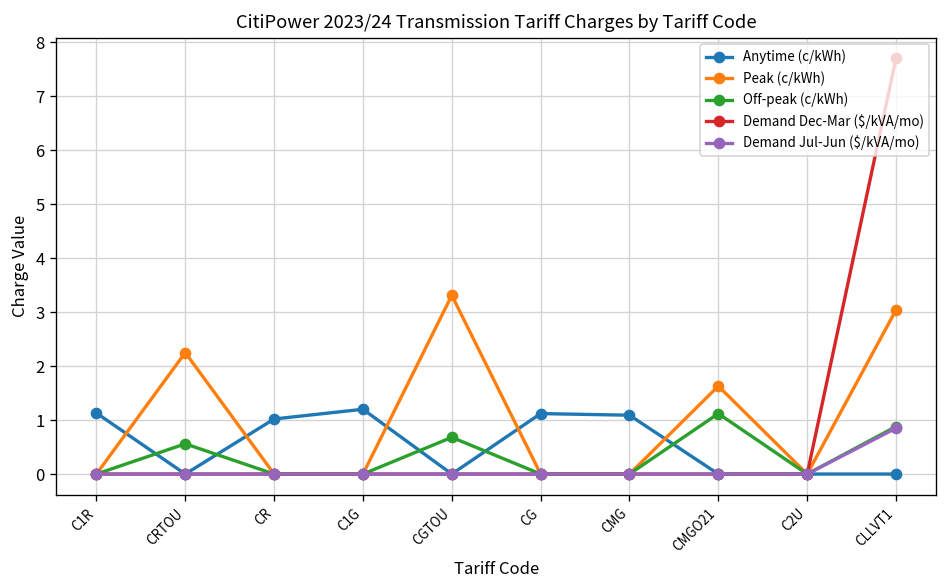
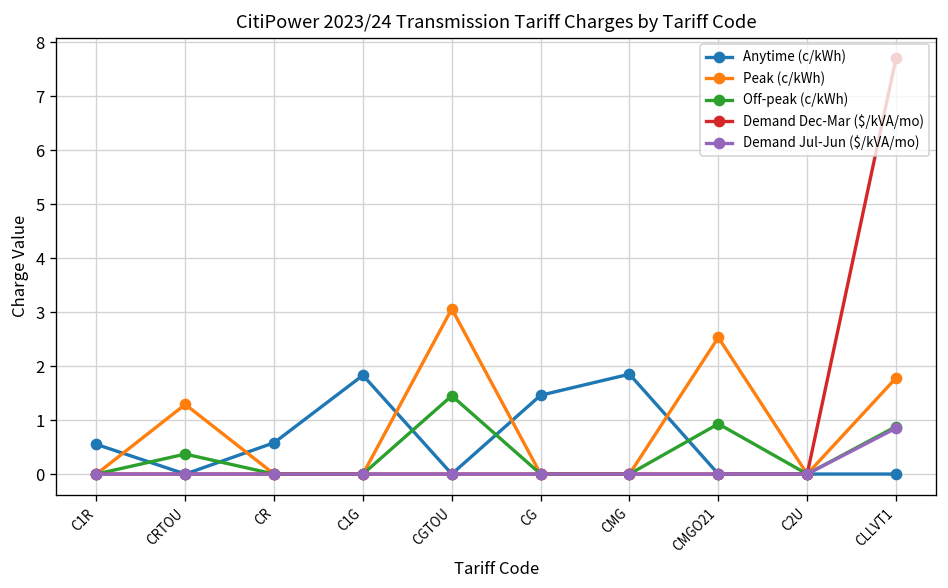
  {
    "Anytime (c/kWh)": {
-     "C1R": 1.1,
-     "CR": 1.0,
-     "C1G": 1.2,
-     "CG": 1.1,
-     "CMG": 1.1,
+     "C1R": 0.6,
+     "CR": 0.6,
+     "C1G": 1.8,
+     "CG": 1.5,
+     "CMG": 1.9,
      "CLLVT1": 0.0
    },
    "Peak (c/kWh)": {
-     "CRTOU": 2.3,
-     "CGTOU": 3.3,
-     "CMGO21": 1.6,
-     "CLLVT1": 3.0
+     "CRTOU": 1.3,
+     "CGTOU": 3.1,
+     "CMGO21": 2.5,
+     "CLLVT1": 1.8
    },
    "Off-peak (c/kWh)": {
-     "CRTOU": 0.6,
-     "CGTOU": 0.7,
-     "CMGO21": 1.1
+     "CRTOU": 0.4,
+     "CGTOU": 1.5,
+     "CMGO21": 0.9
    }
  }
